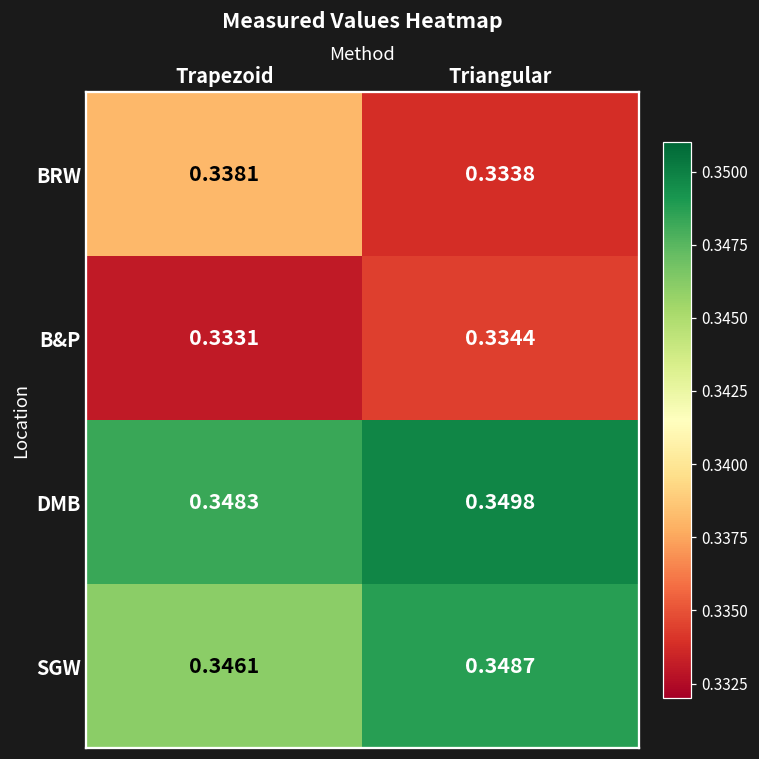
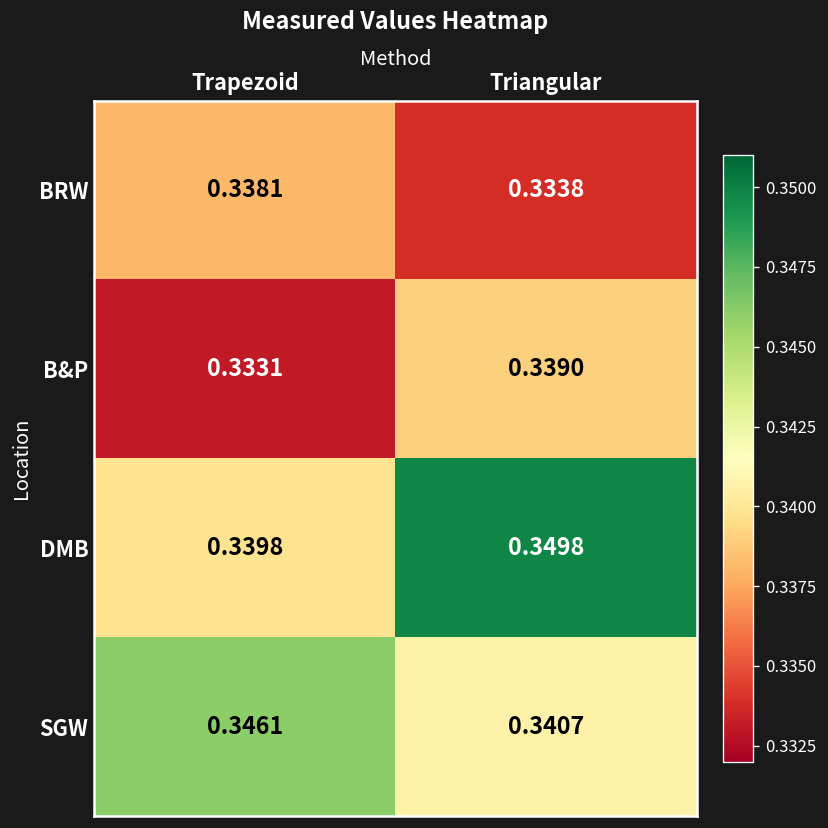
  {
    "BRW": {
      "Trapezoid": 0.3381,
      "Triangular": 0.3338
    },
    "B&P": {
      "Trapezoid": 0.3331,
-     "Triangular": 0.3344
+     "Triangular": 0.3390
    },
    "DMB": {
-     "Trapezoid": 0.3483,
+     "Trapezoid": 0.3398,
      "Triangular": 0.3498
    },
    "SGW": {
      "Trapezoid": 0.3461,
-     "Triangular": 0.3487
+     "Triangular": 0.3407
    }
  }
